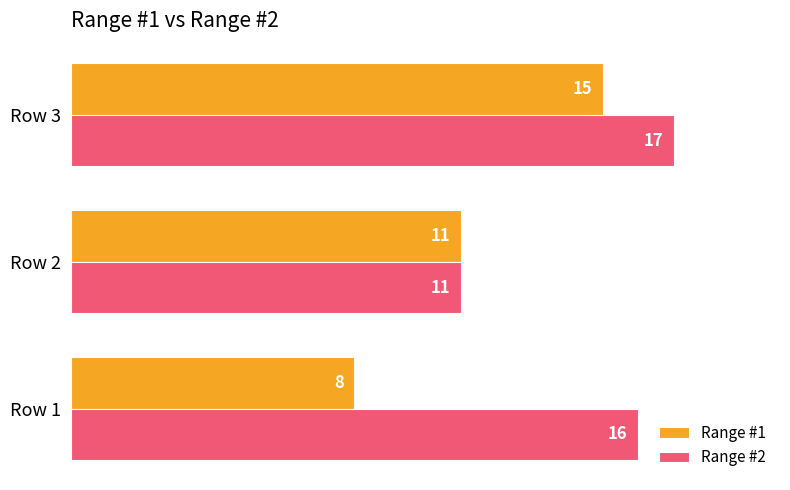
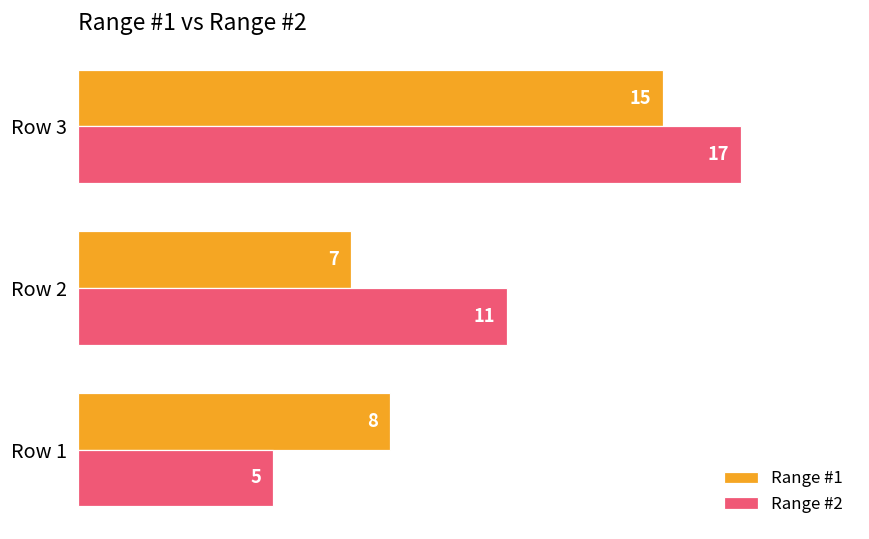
  {
    "Range #1": {
      "Row 3": 15,
-     "Row 2": 11,
+     "Row 2": 7,
      "Row 1": 8
    },
    "Range #2": {
      "Row 3": 17,
      "Row 2": 11,
-     "Row 1": 16
+     "Row 1": 5
    }
  }
